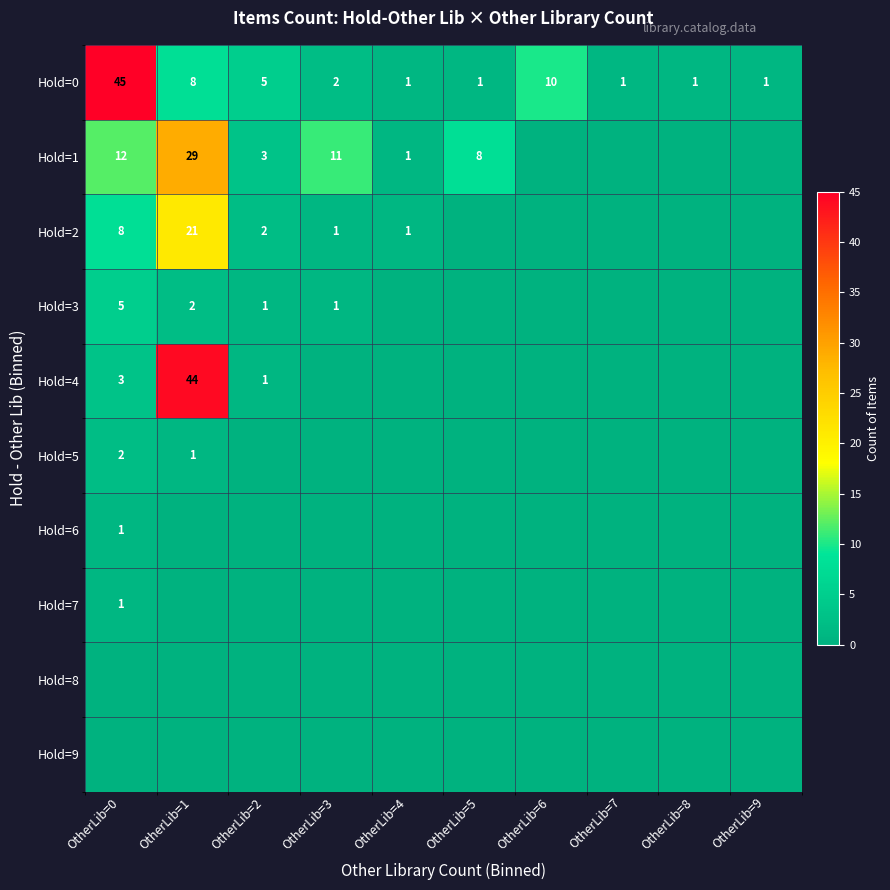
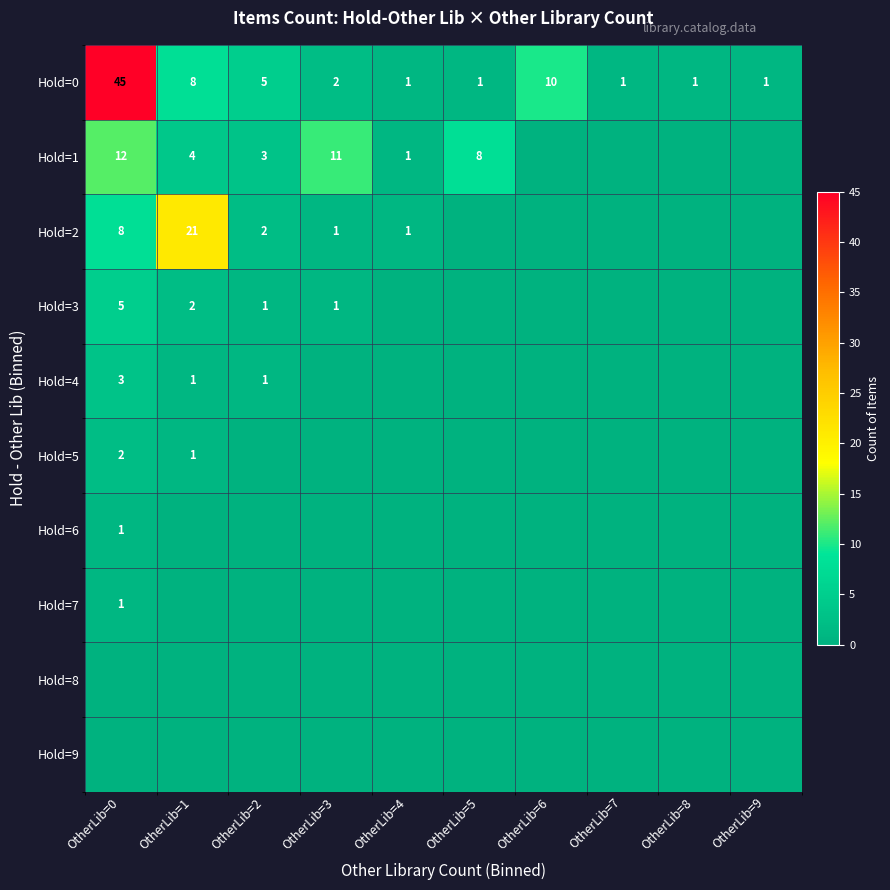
  {
    "Hold=0": {
      "OtherLib=0": 45,
      "OtherLib=1": 8,
      "OtherLib=2": 5,
      "OtherLib=3": 2,
      "OtherLib=4": 1,
      "OtherLib=5": 1,
      "OtherLib=6": 10,
      "OtherLib=7": 1,
      "OtherLib=8": 1,
      "OtherLib=9": 1
    },
    "Hold=1": {
      "OtherLib=0": 12,
-     "OtherLib=1": 29,
+     "OtherLib=1": 4,
      "OtherLib=2": 3,
      "OtherLib=3": 11,
      "OtherLib=4": 1,
      "OtherLib=5": 8
    },
    "Hold=2": {
      "OtherLib=0": 8,
      "OtherLib=1": 21,
      "OtherLib=2": 2,
      "OtherLib=3": 1,
      "OtherLib=4": 1
    },
    "Hold=3": {
      "OtherLib=0": 5,
      "OtherLib=1": 2,
      "OtherLib=2": 1,
      "OtherLib=3": 1
    },
    "Hold=4": {
      "OtherLib=0": 3,
-     "OtherLib=1": 44,
+     "OtherLib=1": 1,
      "OtherLib=2": 1
    },
    "Hold=5": {
      "OtherLib=0": 2,
      "OtherLib=1": 1
    },
    "Hold=6": {
      "OtherLib=0": 1
    },
    "Hold=7": {
      "OtherLib=0": 1
    }
  }
